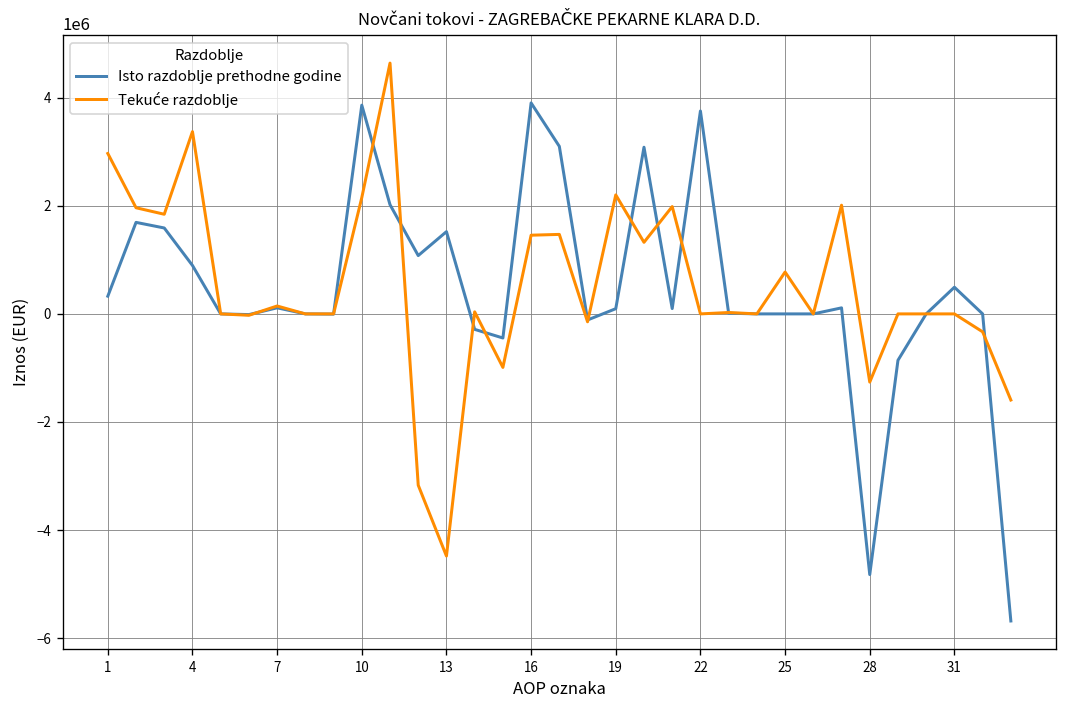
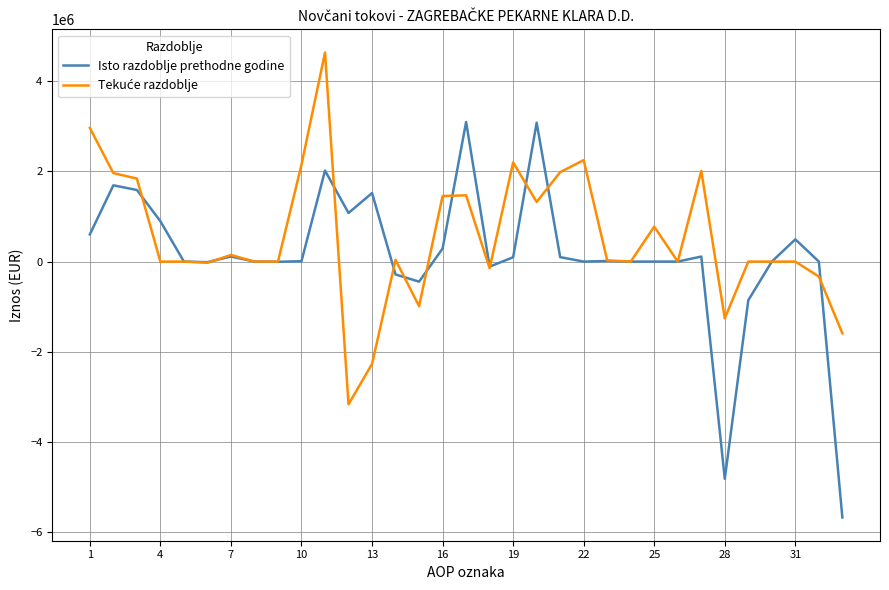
  {
    "Isto razdoblje prethodne godine": {
-     "1": 300000,
+     "1": 600000,
      "4": 900000,
-     "10": 3900000,
+     "10": 0,
      "13": 1500000,
-     "16": 3900000,
+     "16": 300000,
      "19": 100000,
-     "22": 3800000,
+     "22": 0,
      "25": 0,
      "28": -4800000,
      "31": 500000
    },
    "Tekuće razdoblje": {
      "1": 3000000,
-     "4": 3400000,
+     "4": 0,
      "10": 2200000,
-     "13": -4500000,
+     "13": -2300000,
      "16": 1500000,
      "19": 2200000,
-     "22": 0,
+     "22": 2300000,
      "25": 800000,
      "28": -1300000,
      "31": 0
    }
  }
